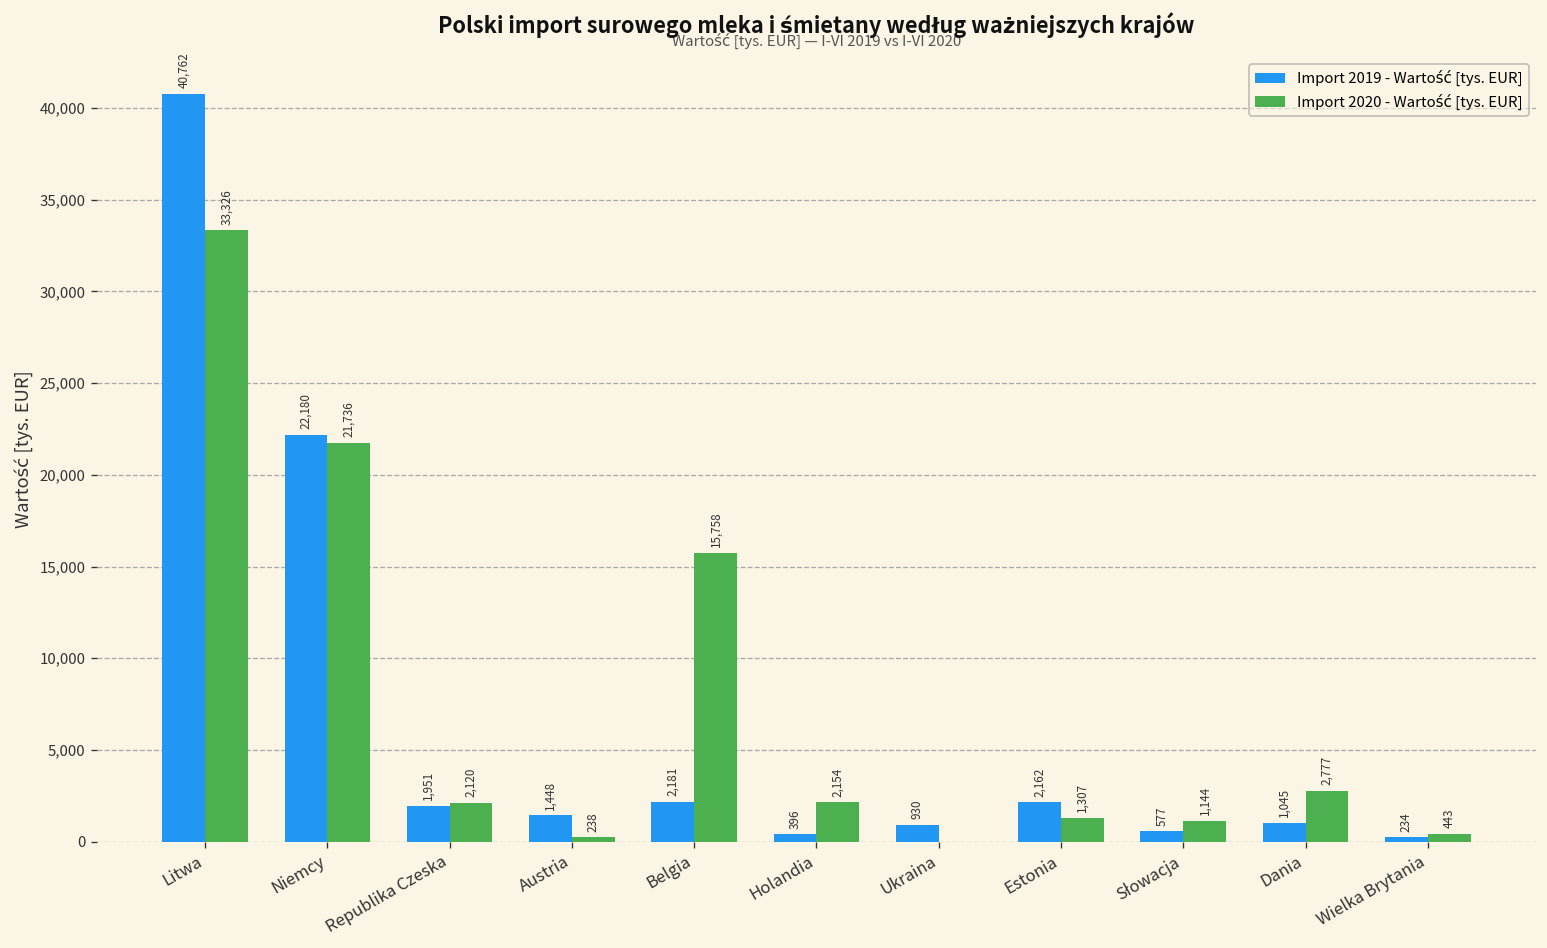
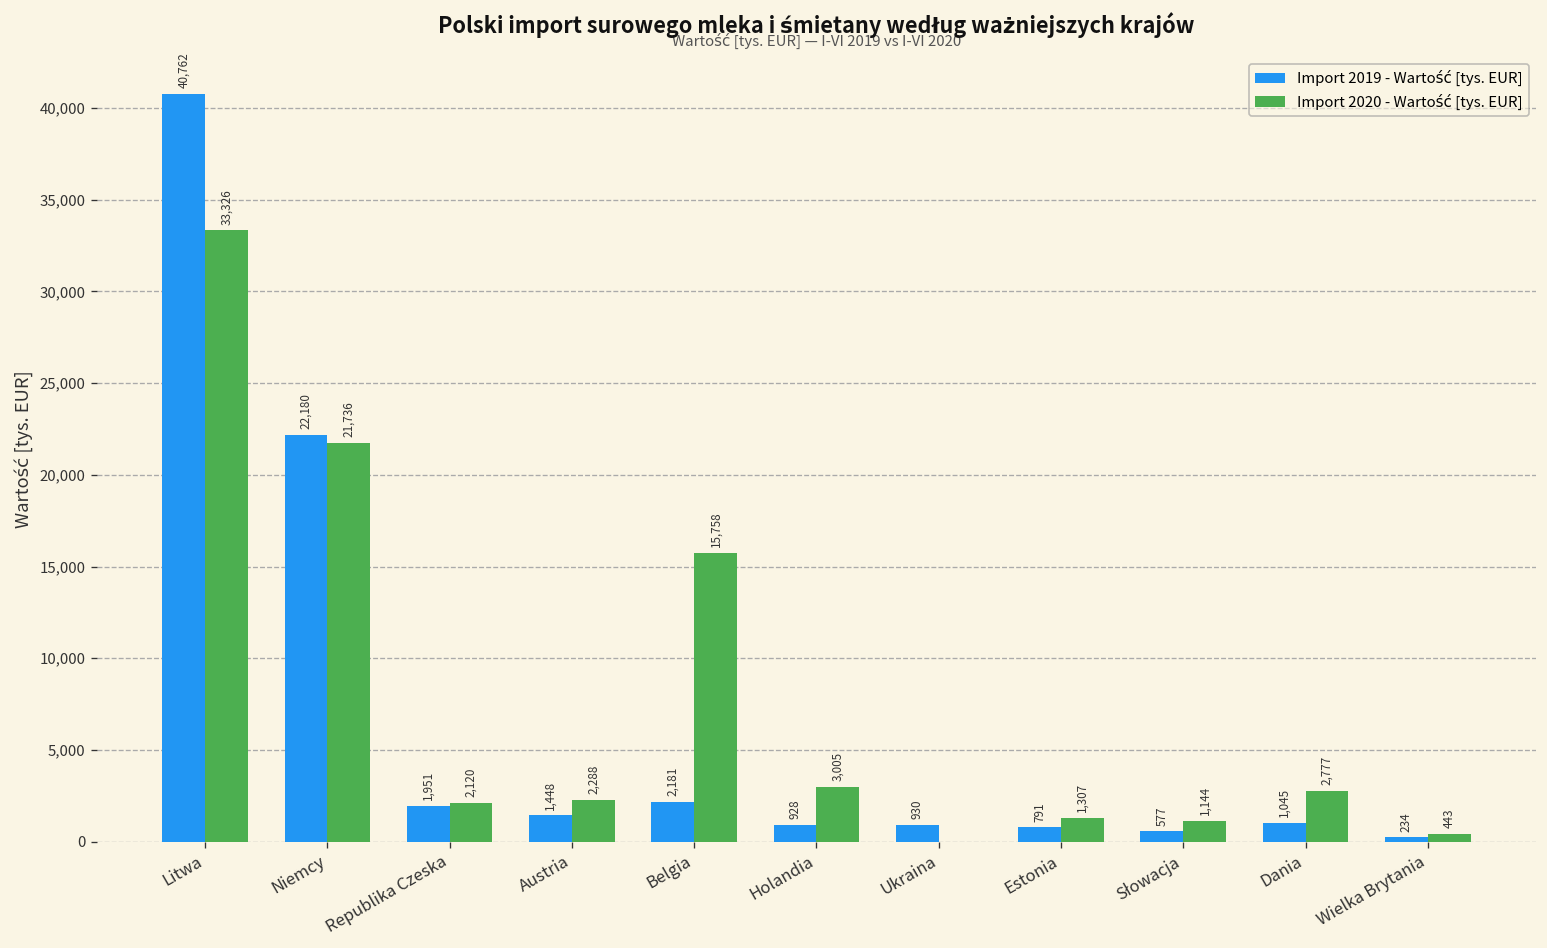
  {
    "Import 2019 - Wartość [tys. EUR]": {
      "Litwa": "40,762",
      "Niemcy": "22,180",
      "Republika Czeska": "1,951",
      "Austria": "1,448",
      "Belgia": "2,181",
-     "Holandia": "396",
+     "Holandia": "928",
      "Ukraina": "930",
-     "Estonia": "2,162",
+     "Estonia": "791",
      "Słowacja": "577",
      "Dania": "1,045",
      "Wielka Brytania": "234"
    },
    "Import 2020 - Wartość [tys. EUR]": {
      "Litwa": "33,326",
      "Niemcy": "21,736",
      "Republika Czeska": "2,120",
-     "Austria": "238",
+     "Austria": "2,288",
      "Belgia": "15,758",
-     "Holandia": "2,154",
+     "Holandia": "3,005",
      "Estonia": "1,307",
      "Słowacja": "1,144",
      "Dania": "2,777",
      "Wielka Brytania": "443"
    }
  }
